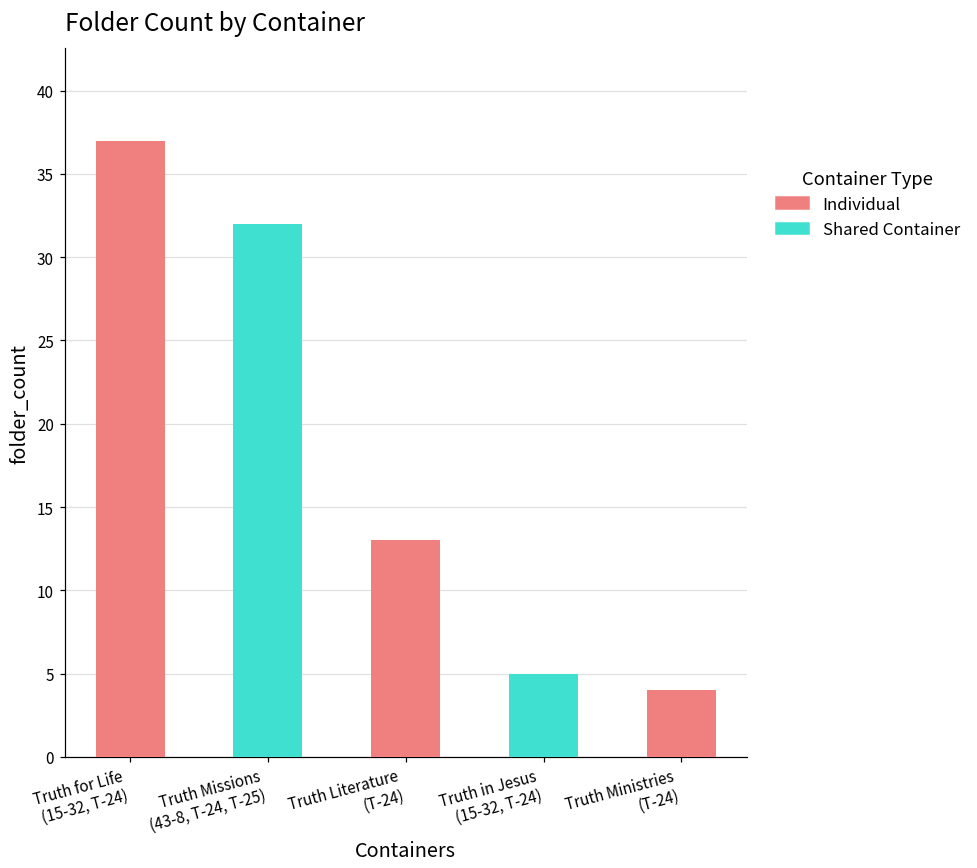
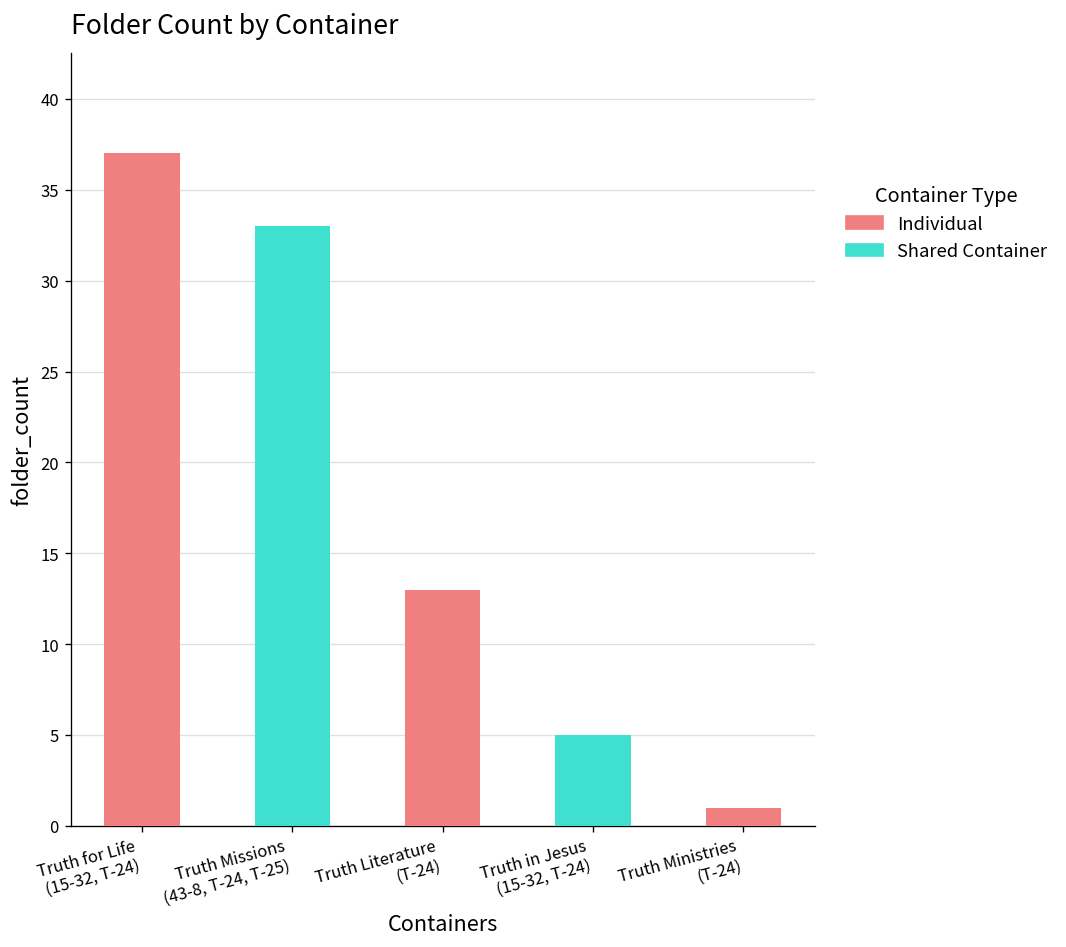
  {
    "Truth for Life (15-32, T-24)": 37,
-   "Truth Missions (43-8, T-24, T-25)": 32,
+   "Truth Missions (43-8, T-24, T-25)": 33,
    "Truth Literature (T-24)": 13,
    "Truth in Jesus (15-32, T-24)": 5,
-   "Truth Ministries (T-24)": 4
+   "Truth Ministries (T-24)": 1
  }
